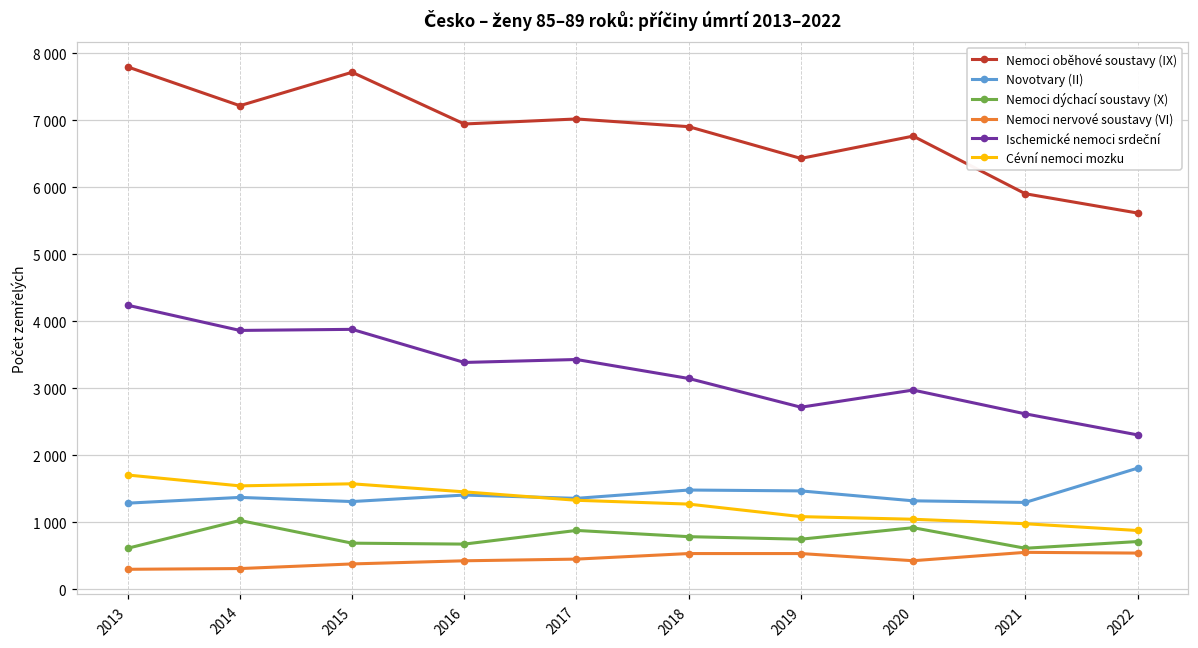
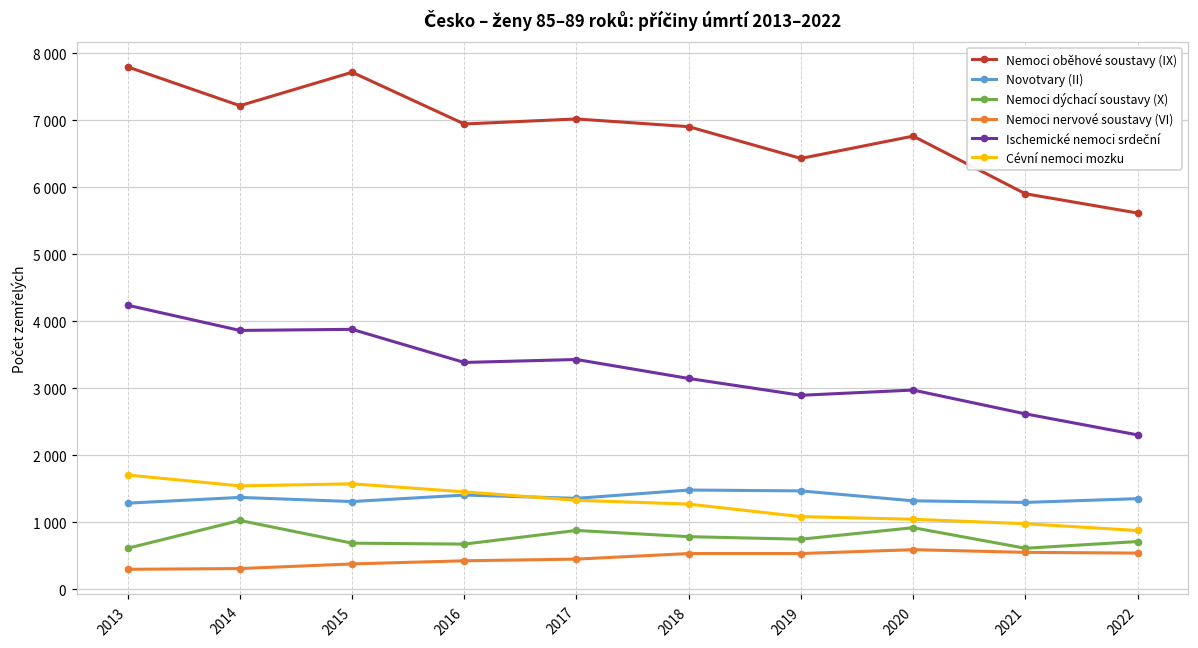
  {
    "Nemoci oběhové soustavy (IX)": {
      "2013": 7800,
      "2014": 7200,
      "2015": 7700,
      "2016": 6900,
      "2017": 7000,
      "2018": 6900,
      "2019": 6400,
      "2020": 6800,
      "2021": 5900,
      "2022": 5600
    },
    "Novotvary (II)": {
      "2013": 1300,
      "2014": 1400,
      "2015": 1300,
      "2016": 1400,
      "2018": 1500,
      "2019": 1500,
      "2020": 1300,
      "2021": 1300,
-     "2022": 1800
+     "2022": 1400
    },
    "Nemoci dýchací soustavy (X)": {
      "2013": 600,
      "2014": 1000,
      "2015": 700,
      "2016": 700,
      "2017": 900,
      "2018": 800,
      "2019": 700,
      "2020": 900,
      "2021": 600,
      "2022": 700
    },
    "Nemoci nervové soustavy (VI)": {
      "2013": 300,
      "2014": 300,
      "2015": 400,
      "2016": 400,
      "2017": 500,
      "2018": 500,
      "2019": 500,
-     "2020": 400,
+     "2020": 600,
      "2021": 600,
      "2022": 500
    },
    "Ischemické nemoci srdeční": {
      "2013": 4200,
      "2014": 3900,
      "2015": 3900,
      "2016": 3400,
      "2017": 3400,
      "2018": 3100,
-     "2019": 2700,
+     "2019": 2900,
      "2020": 3000,
      "2021": 2600,
      "2022": 2300
    },
    "Cévní nemoci mozku": {
      "2013": 1700,
      "2014": 1500,
      "2015": 1600,
      "2016": 1500,
      "2018": 1300,
      "2019": 1100,
      "2020": 1000,
      "2021": 1000,
      "2022": 900
    }
  }
